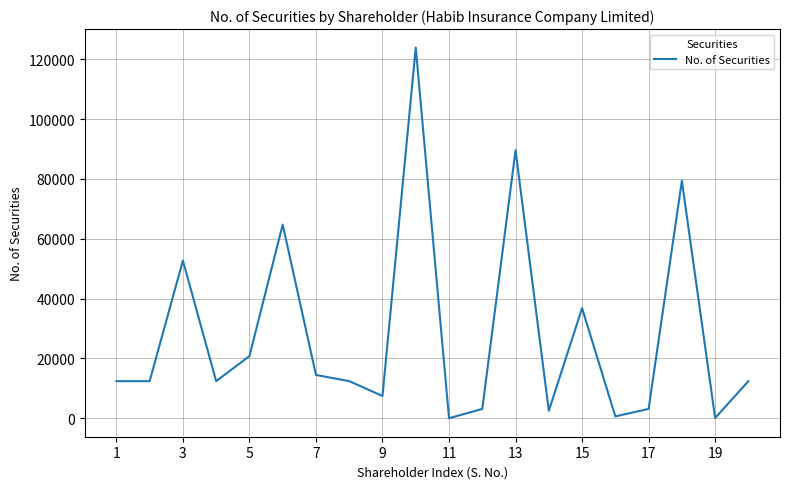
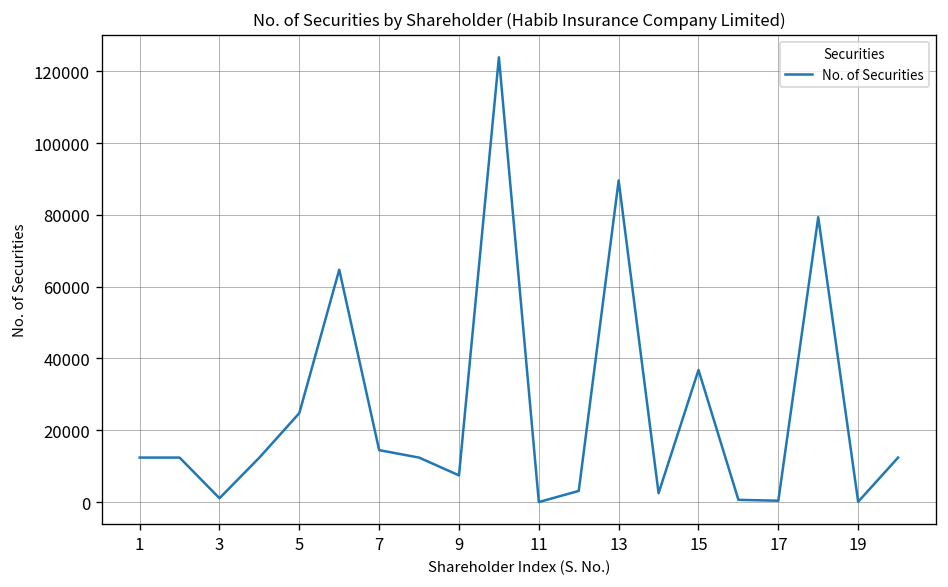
  {
    "1": 12000,
-   "3": 53000,
-   "5": 21000,
+   "3": 1000,
+   "5": 25000,
    "7": 14000,
    "9": 7000,
    "11": 0,
    "13": 90000,
    "15": 37000,
-   "17": 3000,
+   "17": 0,
    "19": 0
  }
